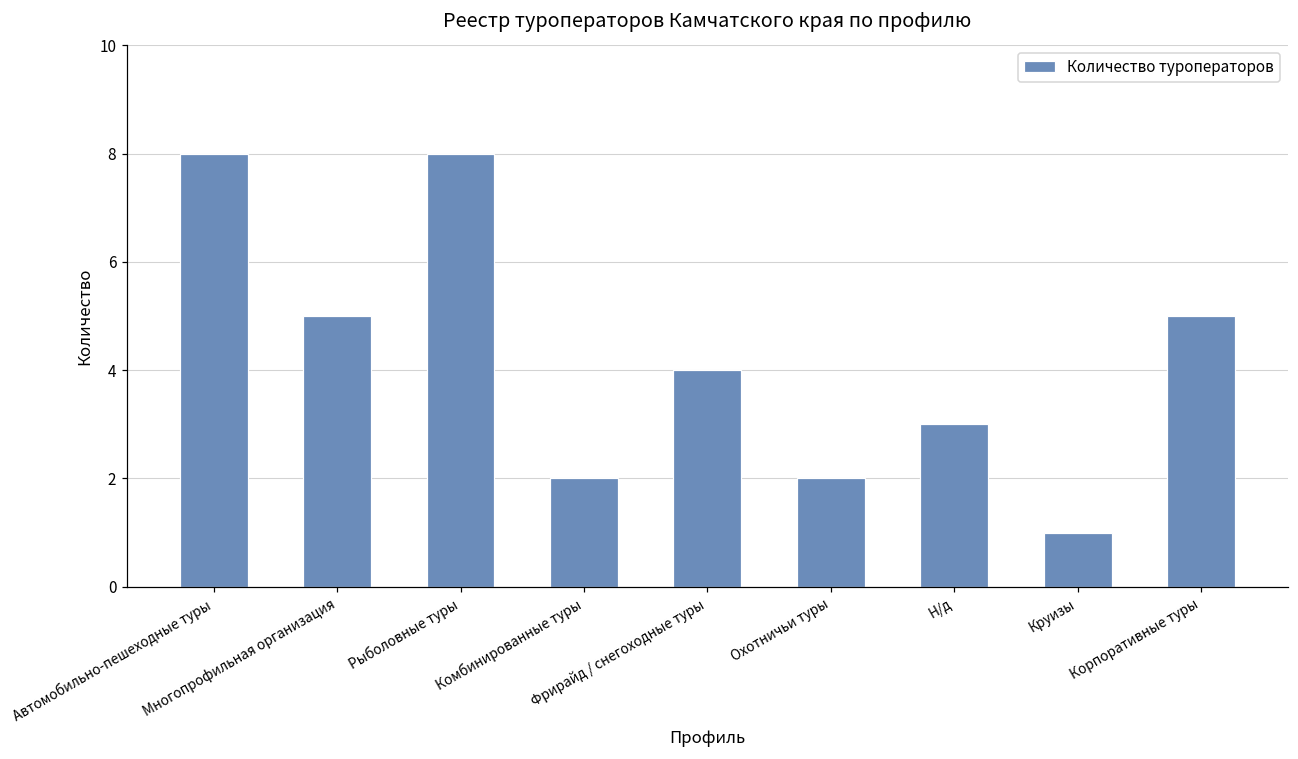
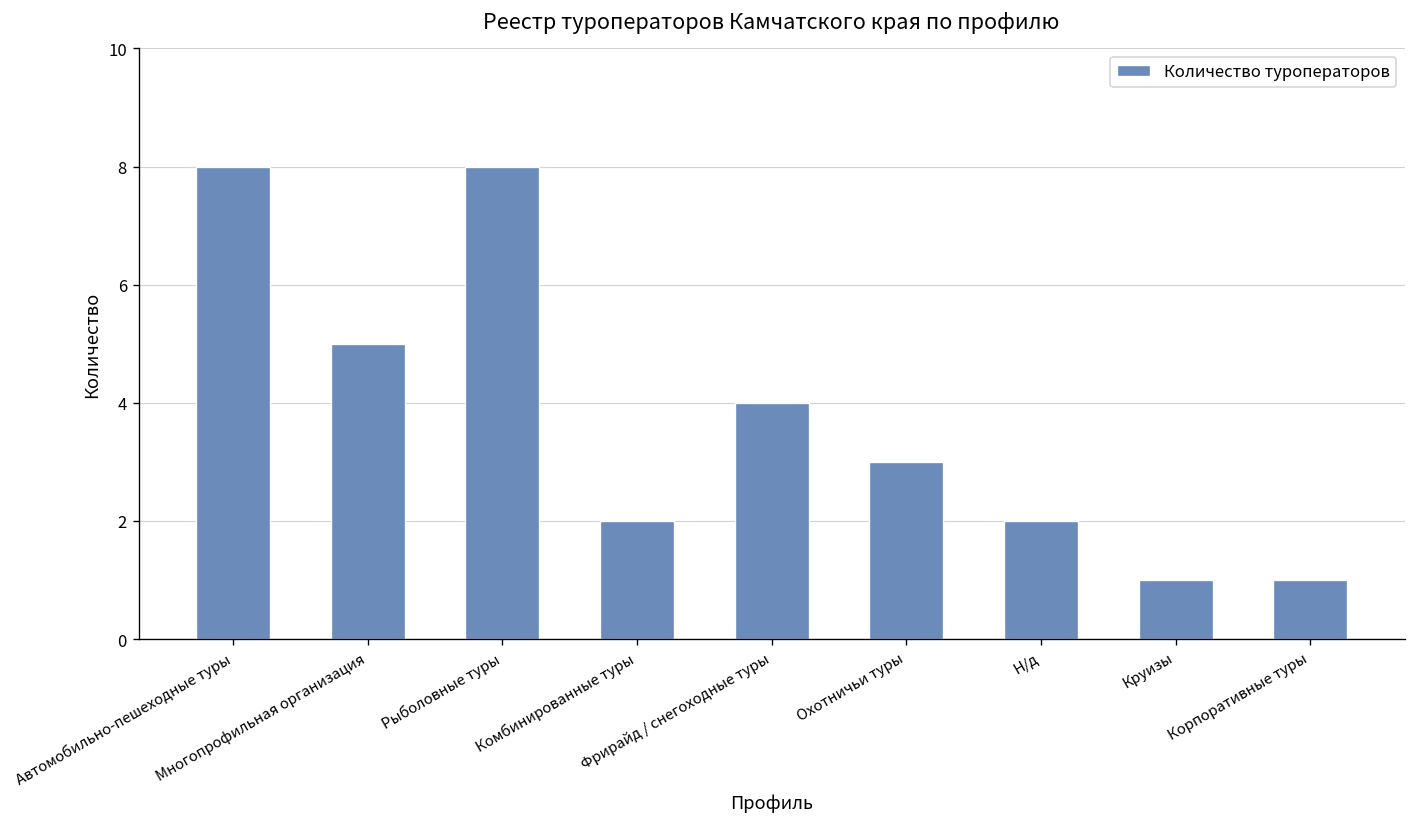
  {
    "Автомобильно-пешеходные туры": 8,
    "Многопрофильная организация": 5,
    "Рыболовные туры": 8,
    "Комбинированные туры": 2,
    "Фрирайд / снегоходные туры": 4,
-   "Охотничьи туры": 2,
-   "Н/д": 3,
+   "Охотничьи туры": 3,
+   "Н/д": 2,
    "Круизы": 1,
-   "Корпоративные туры": 5
+   "Корпоративные туры": 1
  }
